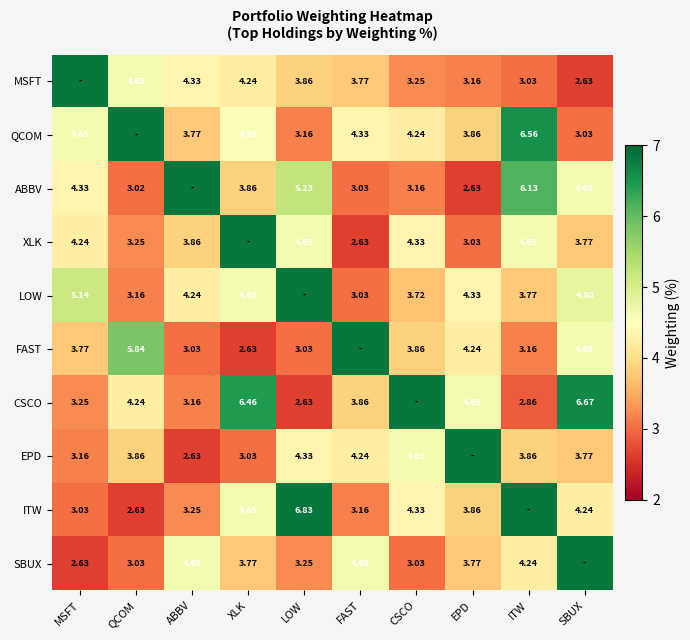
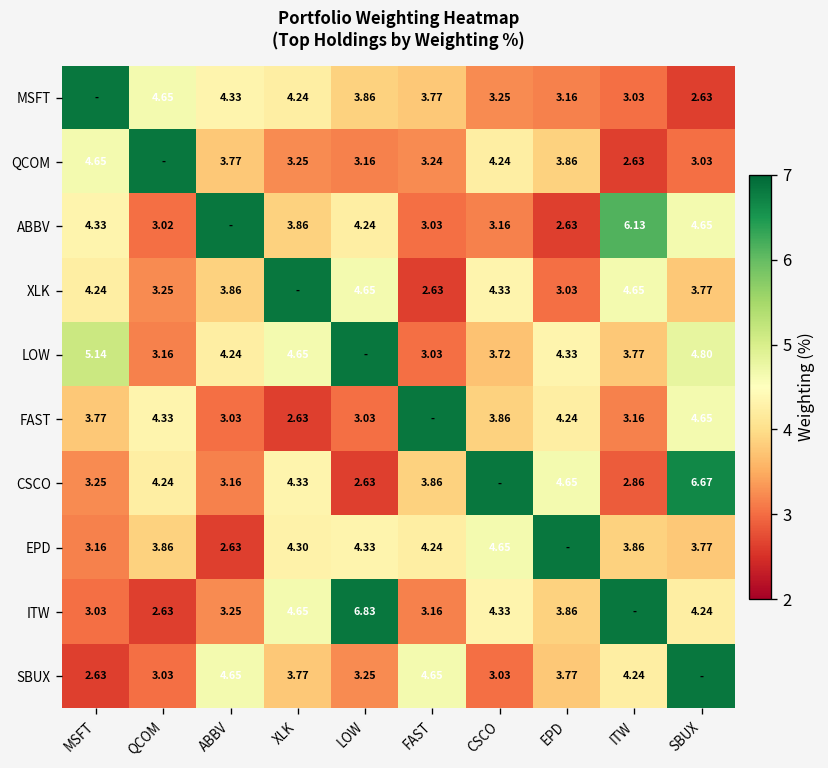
  {
    "MSFT": {
      "QCOM": 4.65,
      "ABBV": 4.33,
      "XLK": 4.24,
      "LOW": 3.86,
      "FAST": 3.77,
      "CSCO": 3.25,
      "EPD": 3.16,
      "ITW": 3.03,
      "SBUX": 2.63
    },
    "QCOM": {
      "MSFT": 4.65,
      "ABBV": 3.77,
-     "XLK": 4.58,
+     "XLK": 3.25,
      "LOW": 3.16,
-     "FAST": 4.33,
+     "FAST": 3.24,
      "CSCO": 4.24,
      "EPD": 3.86,
-     "ITW": 6.56,
+     "ITW": 2.63,
      "SBUX": 3.03
    },
    "ABBV": {
      "MSFT": 4.33,
      "QCOM": 3.02,
      "XLK": 3.86,
-     "LOW": 5.23,
+     "LOW": 4.24,
      "FAST": 3.03,
      "CSCO": 3.16,
      "EPD": 2.63,
      "ITW": 6.13,
      "SBUX": 4.65
    },
    "XLK": {
      "MSFT": 4.24,
      "QCOM": 3.25,
      "ABBV": 3.86,
      "LOW": 4.65,
      "FAST": 2.63,
      "CSCO": 4.33,
      "EPD": 3.03,
      "ITW": 4.65,
      "SBUX": 3.77
    },
    "LOW": {
      "MSFT": 5.14,
      "QCOM": 3.16,
      "ABBV": 4.24,
      "XLK": 4.65,
      "FAST": 3.03,
      "CSCO": 3.72,
      "EPD": 4.33,
      "ITW": 3.77,
      "SBUX": 4.80
    },
    "FAST": {
      "MSFT": 3.77,
-     "QCOM": 5.84,
+     "QCOM": 4.33,
      "ABBV": 3.03,
      "XLK": 2.63,
      "LOW": 3.03,
      "CSCO": 3.86,
      "EPD": 4.24,
      "ITW": 3.16,
      "SBUX": 4.65
    },
    "CSCO": {
      "MSFT": 3.25,
      "QCOM": 4.24,
      "ABBV": 3.16,
-     "XLK": 6.46,
+     "XLK": 4.33,
      "LOW": 2.63,
      "FAST": 3.86,
      "EPD": 4.65,
      "ITW": 2.86,
      "SBUX": 6.67
    },
    "EPD": {
      "MSFT": 3.16,
      "QCOM": 3.86,
      "ABBV": 2.63,
-     "XLK": 3.03,
+     "XLK": 4.30,
      "LOW": 4.33,
      "FAST": 4.24,
      "CSCO": 4.65,
      "ITW": 3.86,
      "SBUX": 3.77
    },
    "ITW": {
      "MSFT": 3.03,
      "QCOM": 2.63,
      "ABBV": 3.25,
      "XLK": 4.65,
      "LOW": 6.83,
      "FAST": 3.16,
      "CSCO": 4.33,
      "EPD": 3.86,
      "SBUX": 4.24
    },
    "SBUX": {
      "MSFT": 2.63,
      "QCOM": 3.03,
      "ABBV": 4.65,
      "XLK": 3.77,
      "LOW": 3.25,
      "FAST": 4.65,
      "CSCO": 3.03,
      "EPD": 3.77,
      "ITW": 4.24
    }
  }
